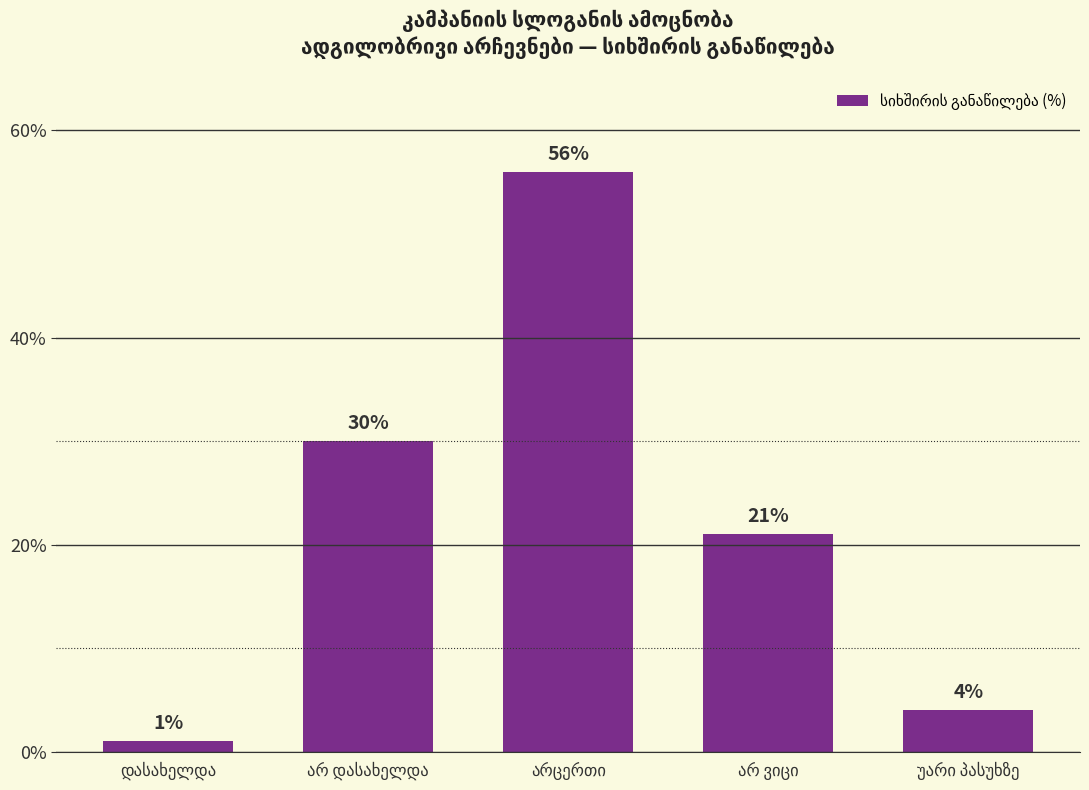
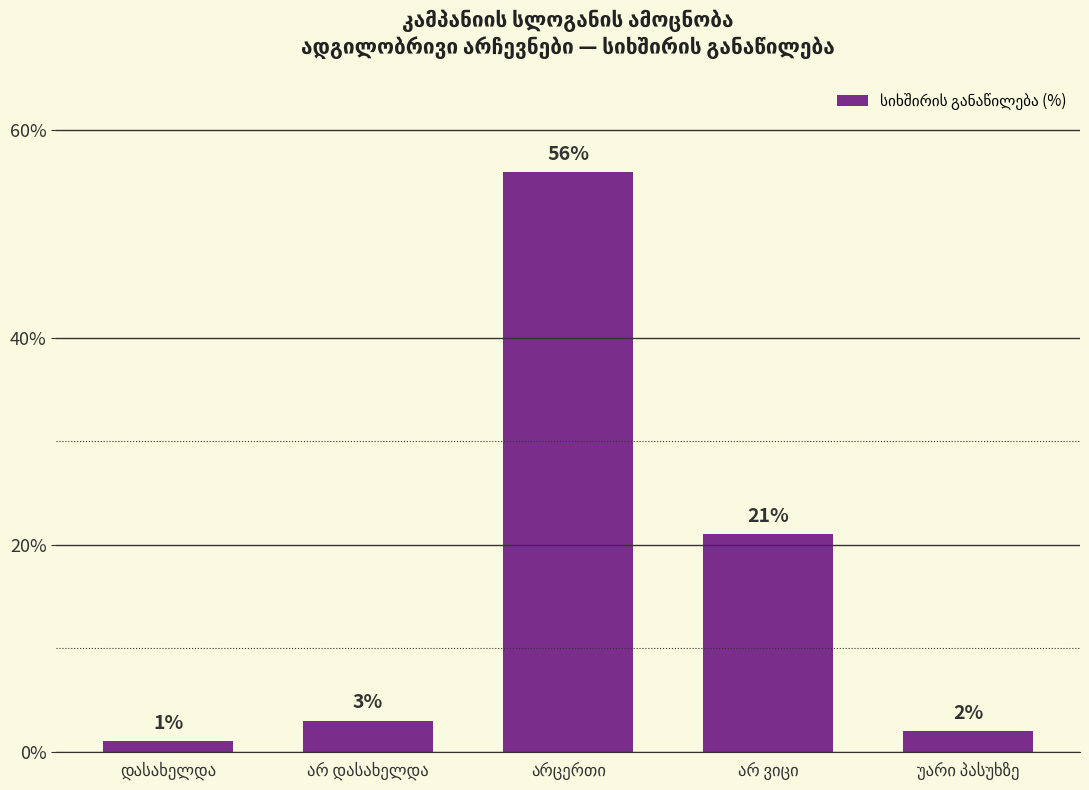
  {
    "დასახელდა": "1%",
-   "არ დასახელდა": "30%",
+   "არ დასახელდა": "3%",
    "არცერთი": "56%",
    "არ ვიცი": "21%",
-   "უარი პასუხზე": "4%"
+   "უარი პასუხზე": "2%"
  }
